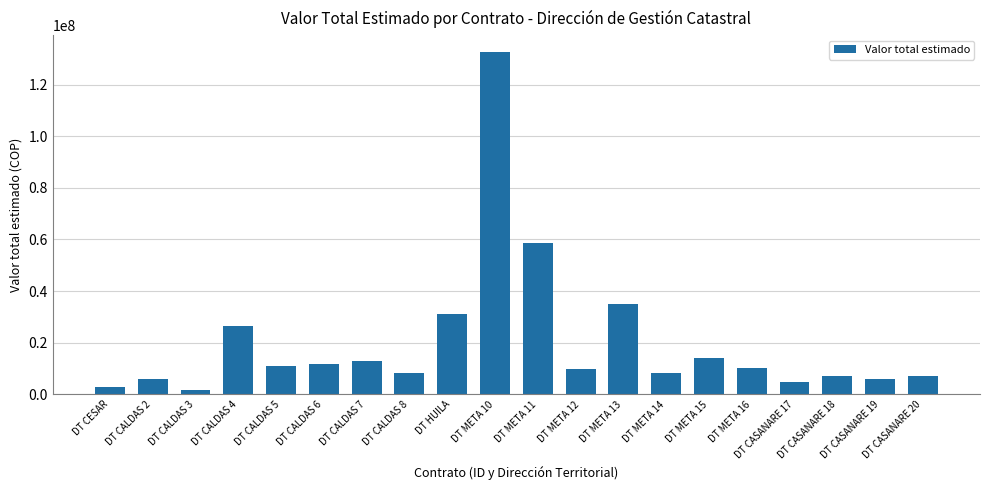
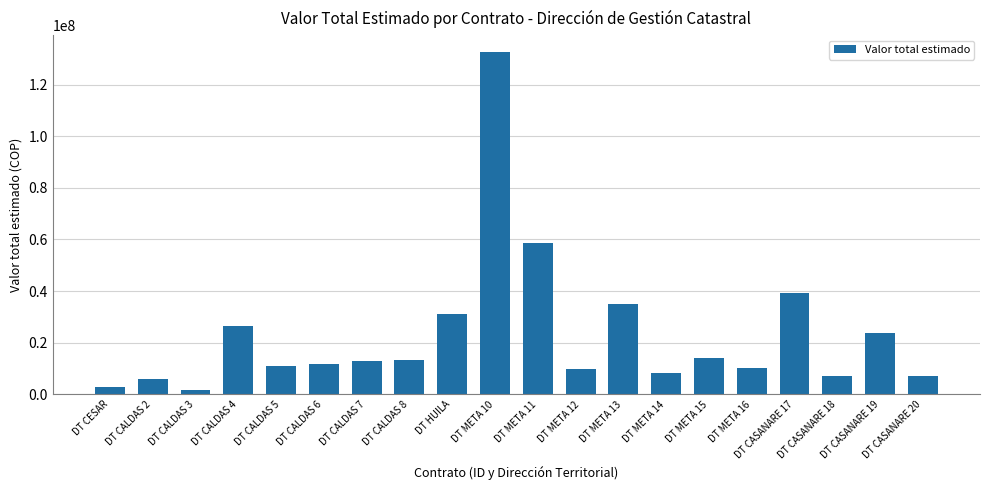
  {
    "DT CESAR": 3000000,
    "DT CALDAS 2": 6000000,
    "DT CALDAS 3": 2000000,
    "DT CALDAS 4": 27000000,
    "DT CALDAS 5": 11000000,
    "DT CALDAS 6": 12000000,
    "DT CALDAS 7": 13000000,
-   "DT CALDAS 8": 8000000,
+   "DT CALDAS 8": 13000000,
    "DT HUILA": 31000000,
    "DT META 10": 133000000,
    "DT META 11": 59000000,
    "DT META 12": 10000000,
    "DT META 13": 35000000,
    "DT META 14": 8000000,
    "DT META 15": 14000000,
    "DT META 16": 10000000,
-   "DT CASANARE 17": 5000000,
+   "DT CASANARE 17": 39000000,
    "DT CASANARE 18": 7000000,
-   "DT CASANARE 19": 6000000,
+   "DT CASANARE 19": 24000000,
    "DT CASANARE 20": 7000000
  }
